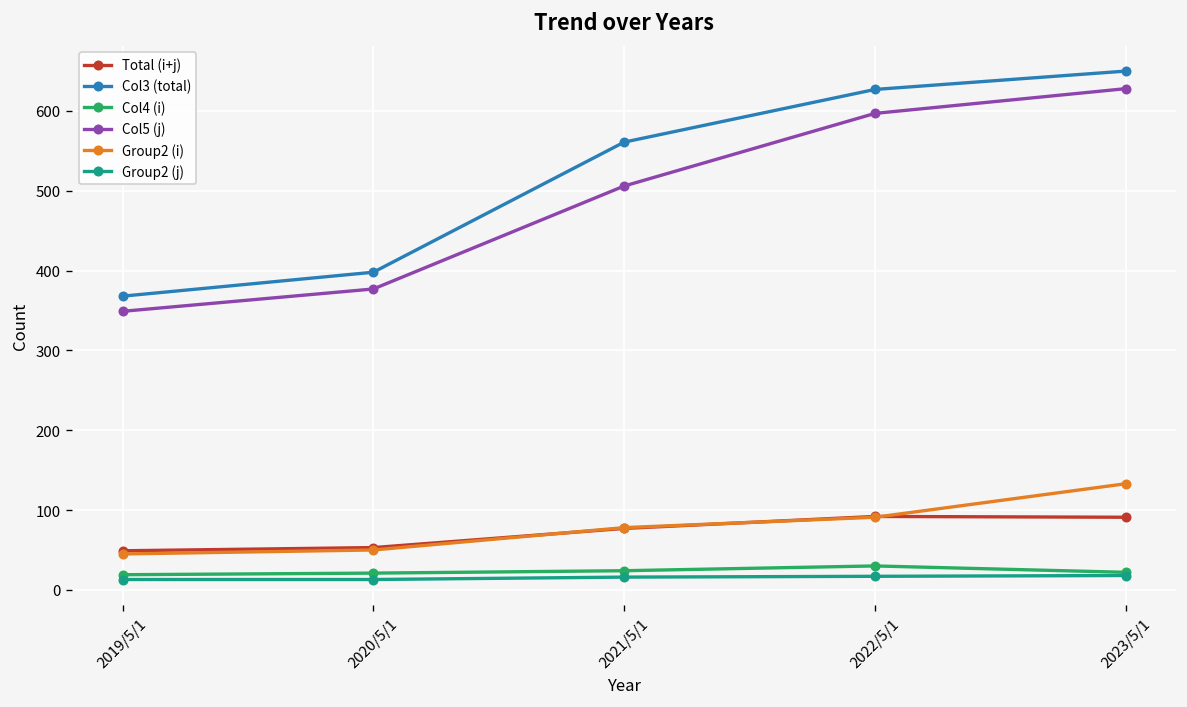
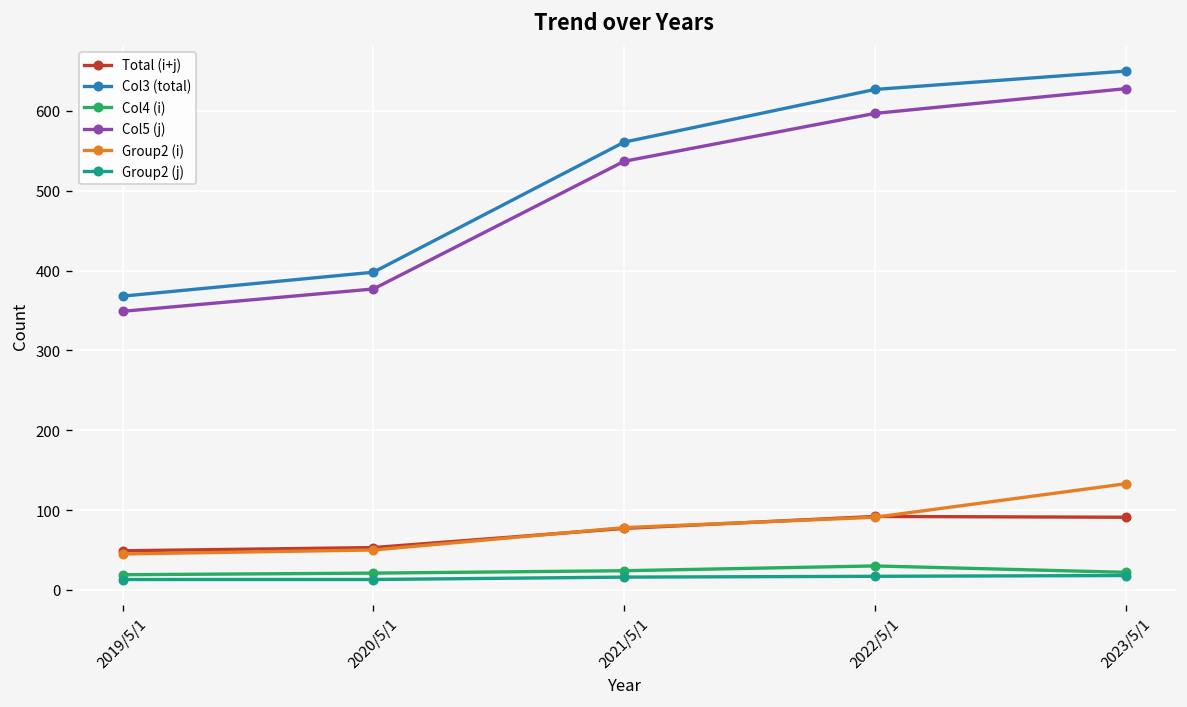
  {
    "Total (i+j)": {
      "2019/5/1": 50,
      "2023/5/1": 90
    },
    "Col3 (total)": {
      "2019/5/1": 370,
      "2020/5/1": 400,
      "2021/5/1": 560,
      "2022/5/1": 630,
      "2023/5/1": 650
    },
    "Col5 (j)": {
      "2019/5/1": 350,
      "2020/5/1": 380,
-     "2021/5/1": 510,
+     "2021/5/1": 540,
      "2022/5/1": 600,
      "2023/5/1": 630
    },
    "Group2 (i)": {
      "2019/5/1": 50,
      "2023/5/1": 130
    }
  }
